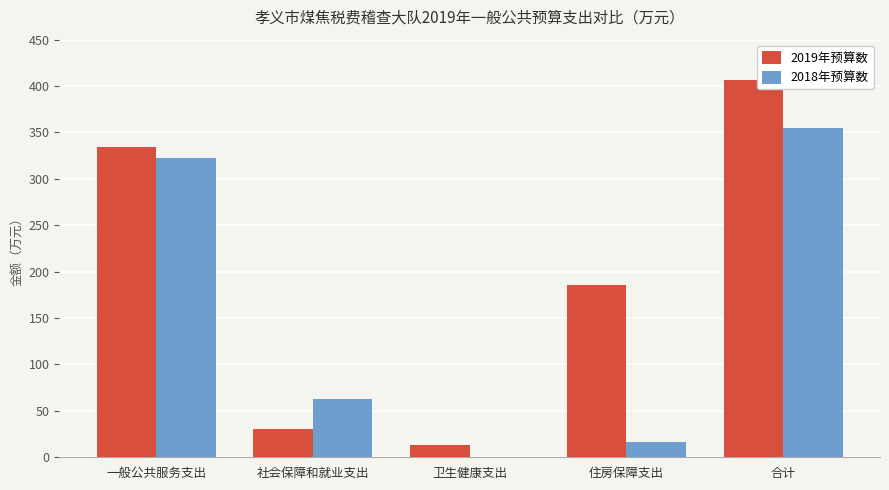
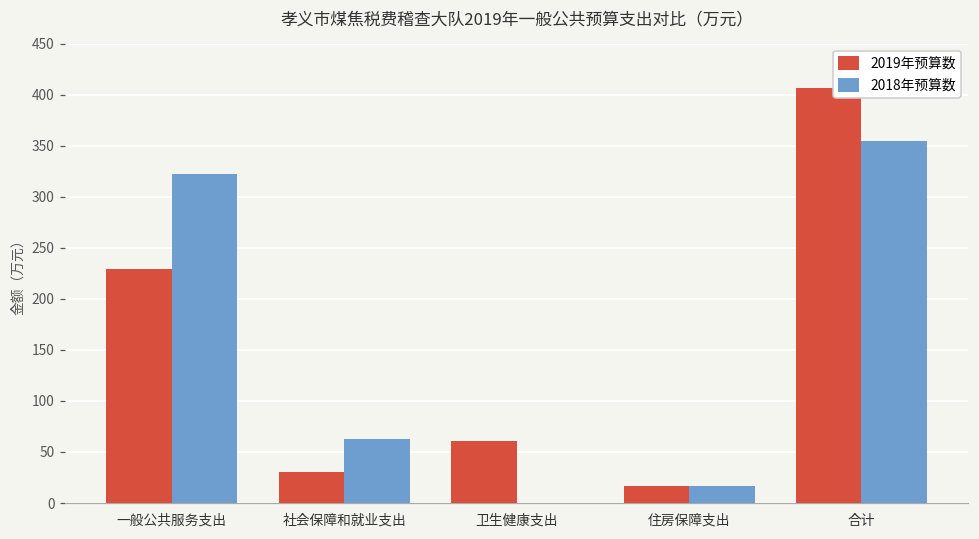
  {
    "2019年预算数": {
-     "一般公共服务支出": 330,
+     "一般公共服务支出": 230,
      "社会保障和就业支出": 30,
-     "卫生健康支出": 10,
-     "住房保障支出": 190,
+     "卫生健康支出": 60,
+     "住房保障支出": 20,
      "合计": 410
    },
    "2018年预算数": {
      "一般公共服务支出": 320,
      "社会保障和就业支出": 60,
      "卫生健康支出": 0,
      "住房保障支出": 20,
      "合计": 350
    }
  }
